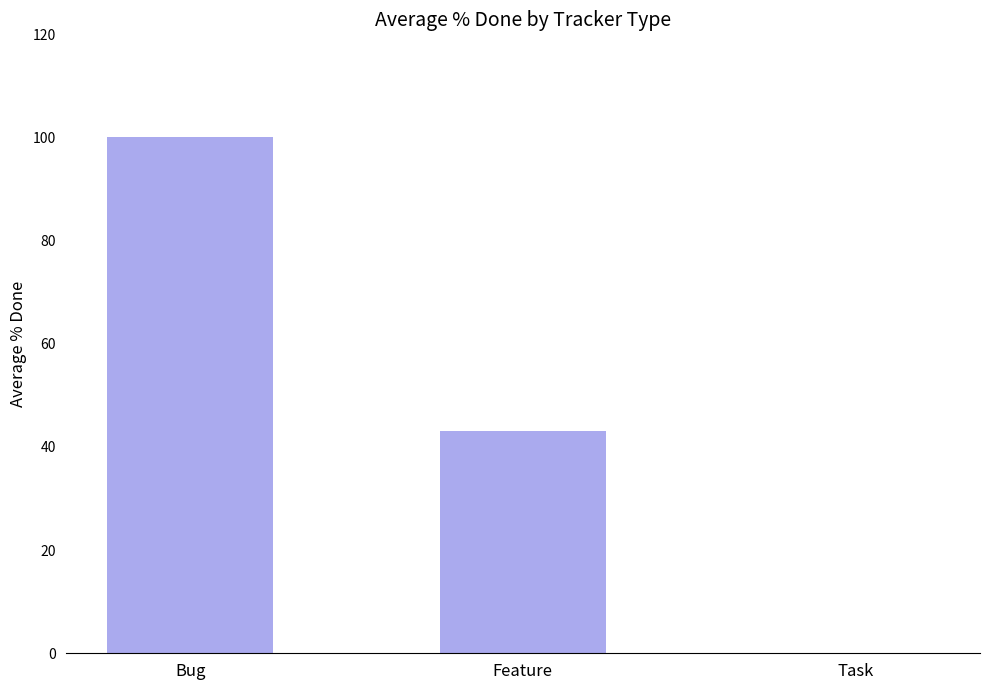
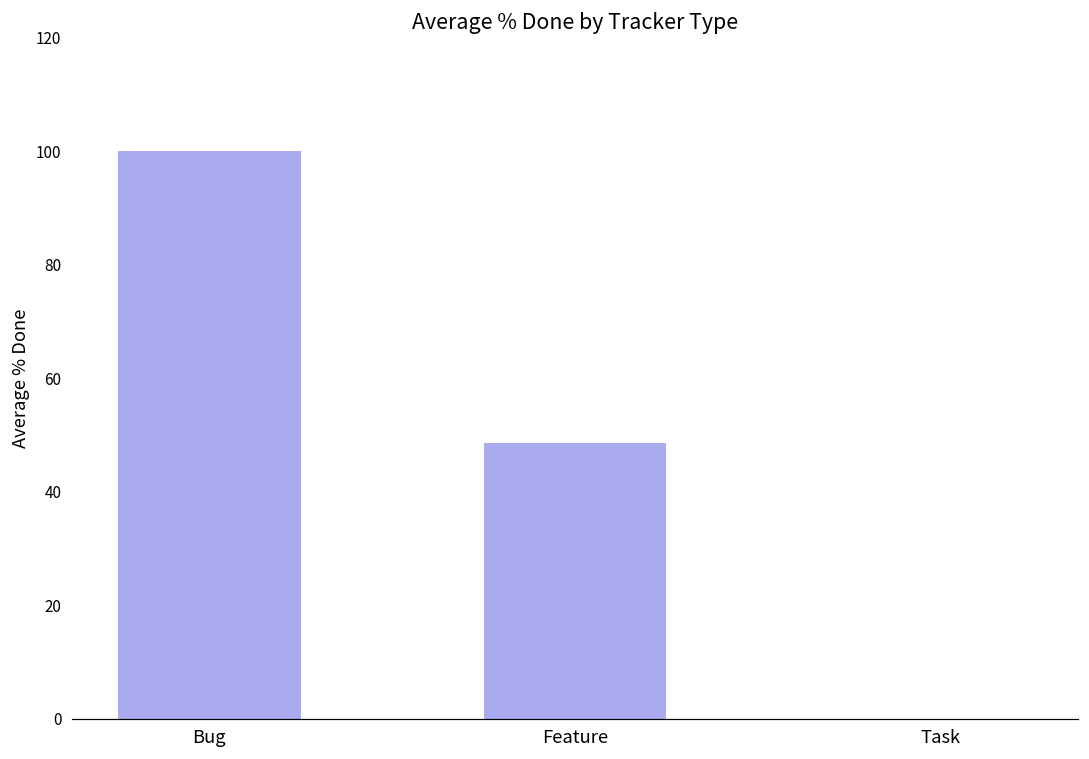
  {
    "Bug": 100,
-   "Feature": 43,
+   "Feature": 49,
    "Task": 0
  }
